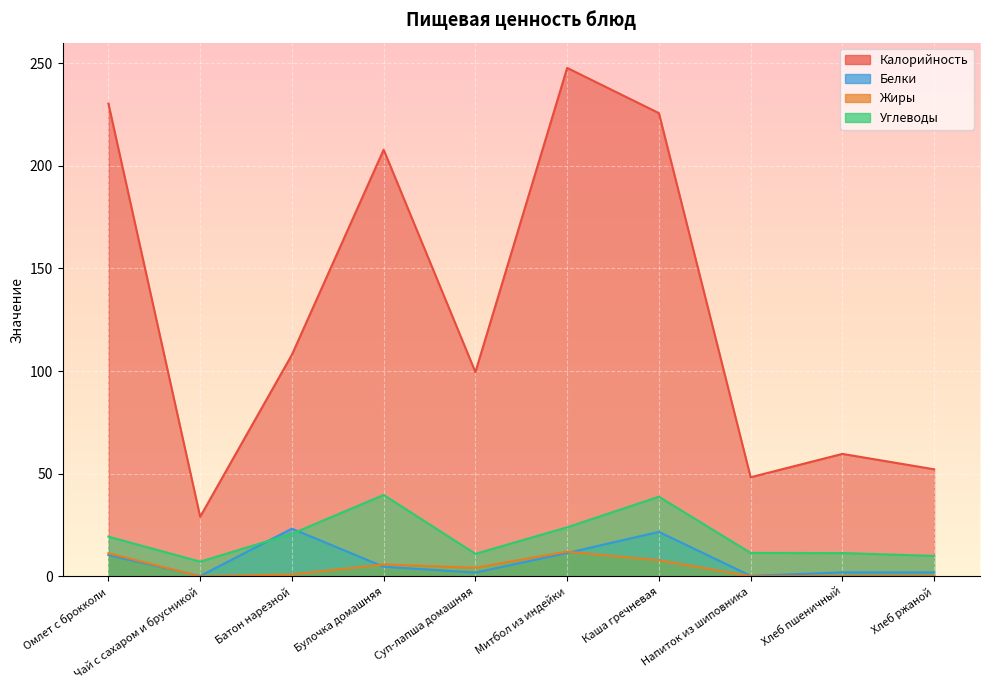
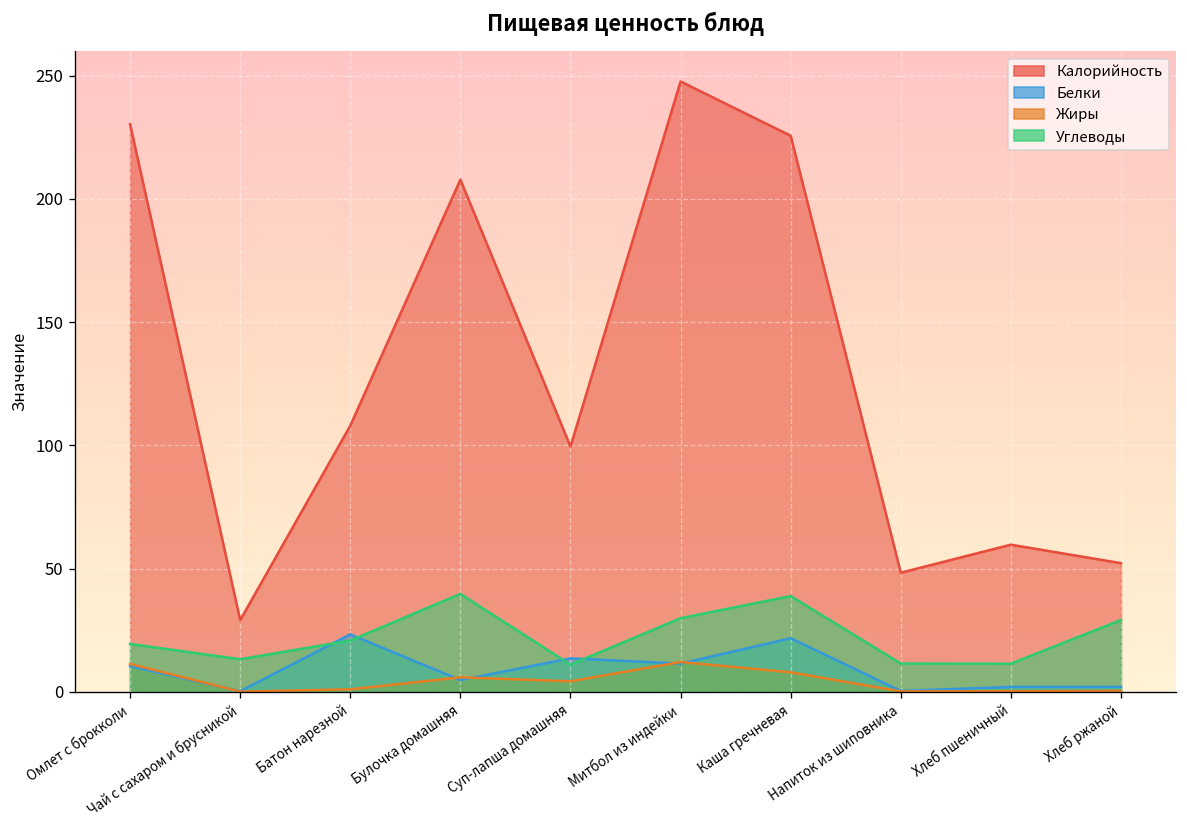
  {
    "Белки": {
      "Батон нарезной": 23,
-     "Суп-лапша домашняя": 2,
+     "Суп-лапша домашняя": 14,
      "Каша гречневая": 22,
      "Хлеб пшеничный": 2,
      "Хлеб ржаной": 2
    },
    "Углеводы": {
      "Омлет с брокколи": 19,
-     "Чай с сахаром и брусникой": 7,
+     "Чай с сахаром и брусникой": 13,
      "Батон нарезной": 21,
      "Булочка домашняя": 40,
      "Суп-лапша домашняя": 11,
-     "Митбол из индейки": 24,
+     "Митбол из индейки": 30,
      "Каша гречневая": 39,
      "Напиток из шиповника": 11,
      "Хлеб пшеничный": 11,
-     "Хлеб ржаной": 10
+     "Хлеб ржаной": 29
    }
  }
